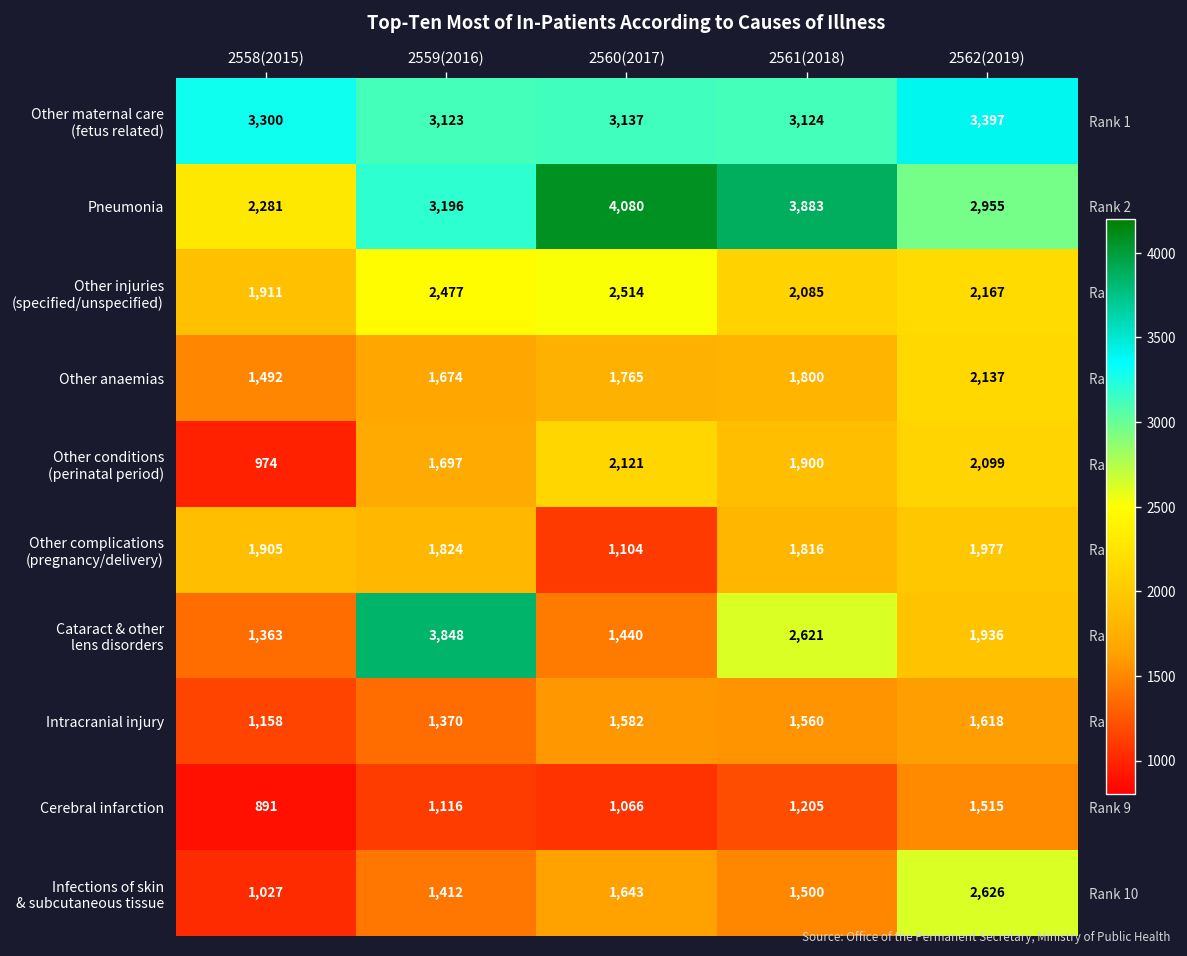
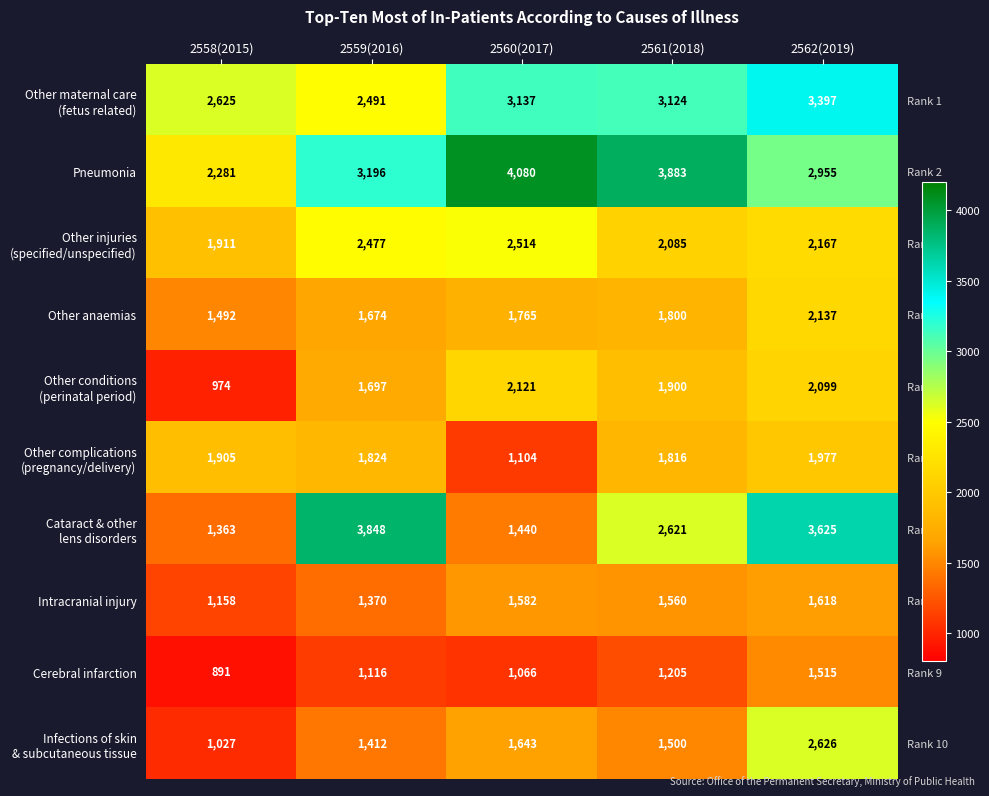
  {
    "Other maternal care (fetus related)": {
-     "2558(2015)": "3,300",
-     "2559(2016)": "3,123",
+     "2558(2015)": "2,625",
+     "2559(2016)": "2,491",
      "2560(2017)": "3,137",
      "2561(2018)": "3,124",
      "2562(2019)": "3,397"
    },
    "Pneumonia": {
      "2558(2015)": "2,281",
      "2559(2016)": "3,196",
      "2560(2017)": "4,080",
      "2561(2018)": "3,883",
      "2562(2019)": "2,955"
    },
    "Other injuries (specified/unspecified)": {
      "2558(2015)": "1,911",
      "2559(2016)": "2,477",
      "2560(2017)": "2,514",
      "2561(2018)": "2,085",
      "2562(2019)": "2,167"
    },
    "Other anaemias": {
      "2558(2015)": "1,492",
      "2559(2016)": "1,674",
      "2560(2017)": "1,765",
      "2561(2018)": "1,800",
      "2562(2019)": "2,137"
    },
    "Other conditions (perinatal period)": {
      "2558(2015)": "974",
      "2559(2016)": "1,697",
      "2560(2017)": "2,121",
      "2561(2018)": "1,900",
      "2562(2019)": "2,099"
    },
    "Other complications (pregnancy/delivery)": {
      "2558(2015)": "1,905",
      "2559(2016)": "1,824",
      "2560(2017)": "1,104",
      "2561(2018)": "1,816",
      "2562(2019)": "1,977"
    },
    "Cataract & other lens disorders": {
      "2558(2015)": "1,363",
      "2559(2016)": "3,848",
      "2560(2017)": "1,440",
      "2561(2018)": "2,621",
-     "2562(2019)": "1,936"
+     "2562(2019)": "3,625"
    },
    "Intracranial injury": {
      "2558(2015)": "1,158",
      "2559(2016)": "1,370",
      "2560(2017)": "1,582",
      "2561(2018)": "1,560",
      "2562(2019)": "1,618"
    },
    "Cerebral infarction": {
      "2558(2015)": "891",
      "2559(2016)": "1,116",
      "2560(2017)": "1,066",
      "2561(2018)": "1,205",
      "2562(2019)": "1,515"
    },
    "Infections of skin & subcutaneous tissue": {
      "2558(2015)": "1,027",
      "2559(2016)": "1,412",
      "2560(2017)": "1,643",
      "2561(2018)": "1,500",
      "2562(2019)": "2,626"
    }
  }
